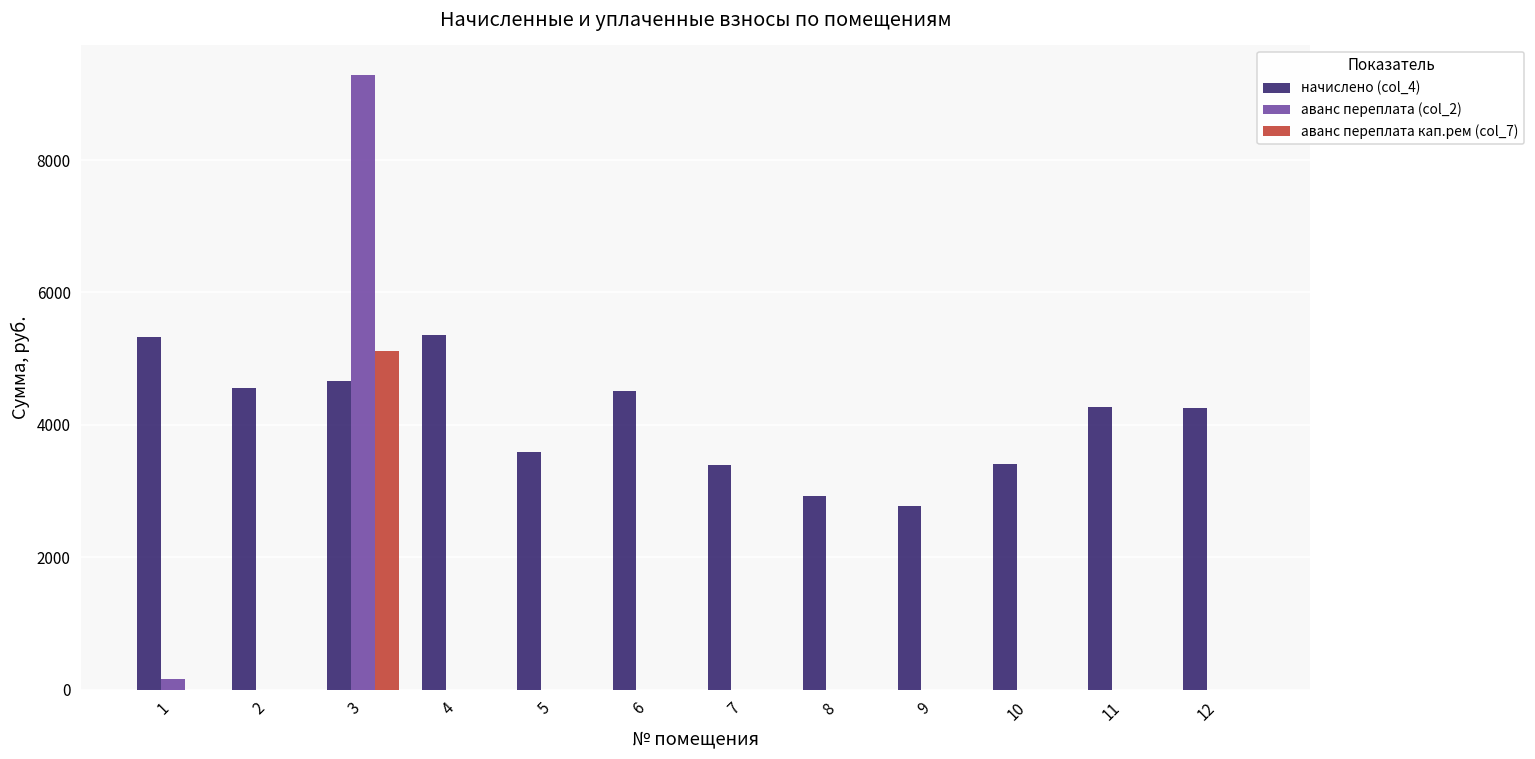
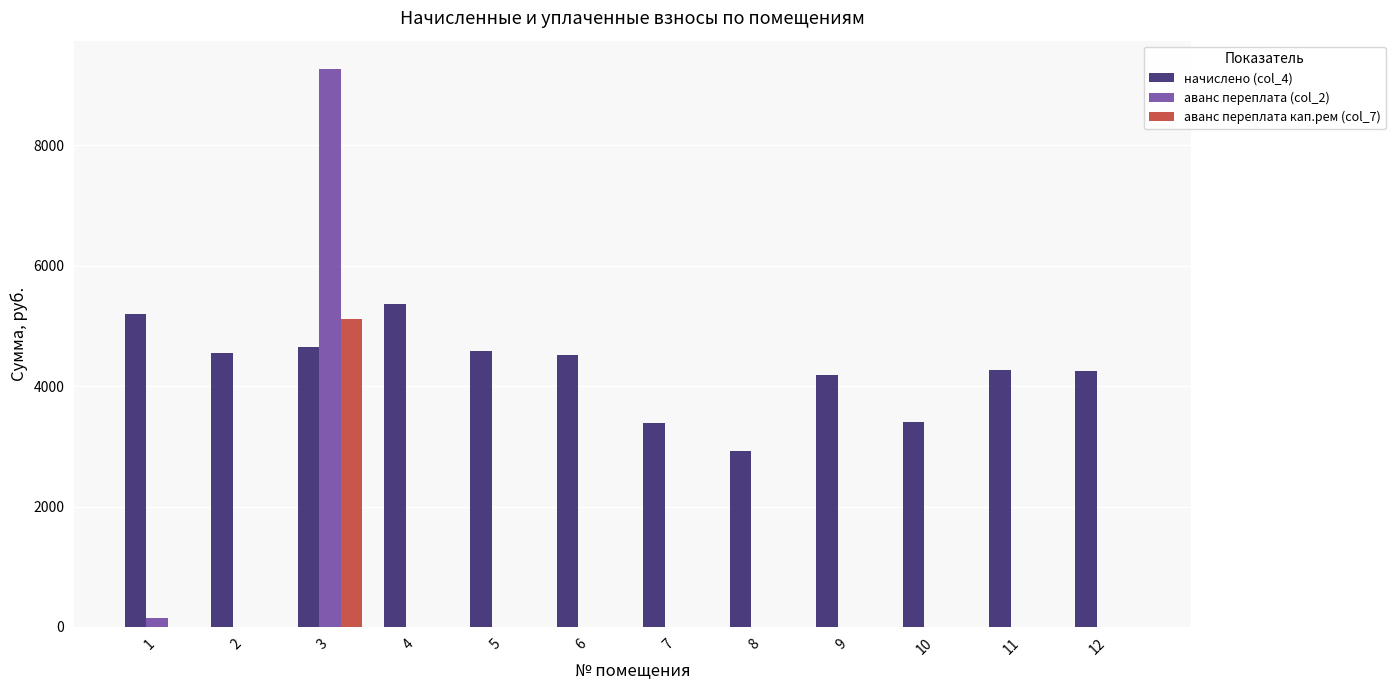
  {
    "начислено (col_4)": {
-     "1": 5300,
+     "1": 5200,
      "2": 4600,
      "3": 4700,
      "4": 5400,
-     "5": 3600,
+     "5": 4600,
      "6": 4500,
      "7": 3400,
      "8": 2900,
-     "9": 2800,
+     "9": 4200,
      "10": 3400,
      "11": 4300,
      "12": 4200
    },
    "аванс переплата (col_2)": {
      "1": 200,
      "2": 0,
      "3": 9300,
      "4": 0,
      "5": 0,
      "6": 0,
      "7": 0,
      "8": 0,
      "9": 0,
      "10": 0,
      "11": 0,
      "12": 0
    },
    "аванс переплата кап.рем (col_7)": {
      "1": 0,
      "2": 0,
      "3": 5100,
      "4": 0,
      "5": 0,
      "6": 0,
      "7": 0,
      "8": 0,
      "9": 0,
      "10": 0,
      "11": 0,
      "12": 0
    }
  }
